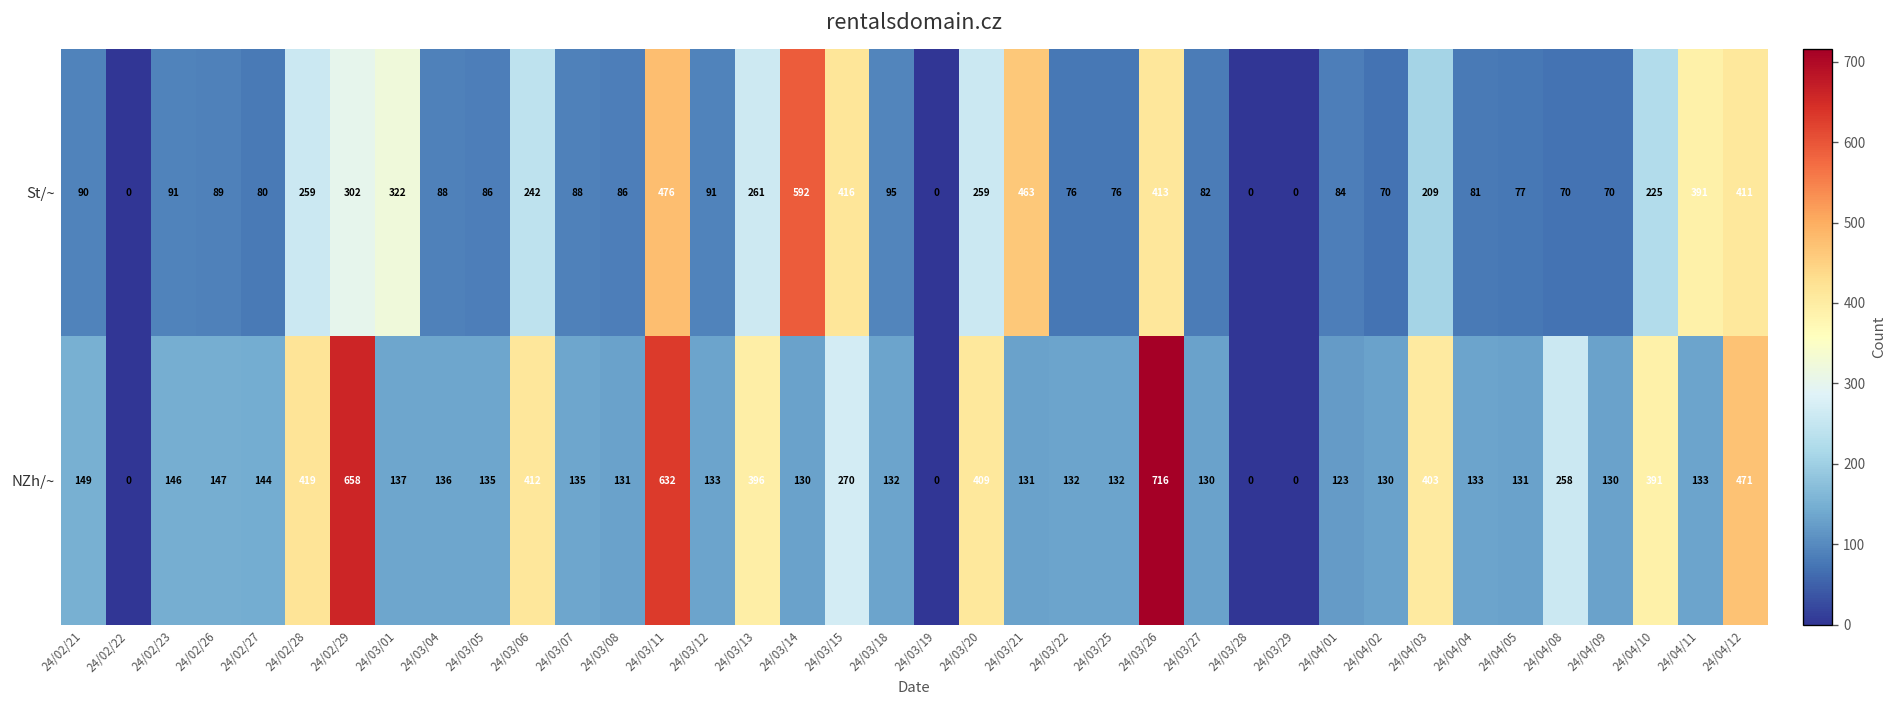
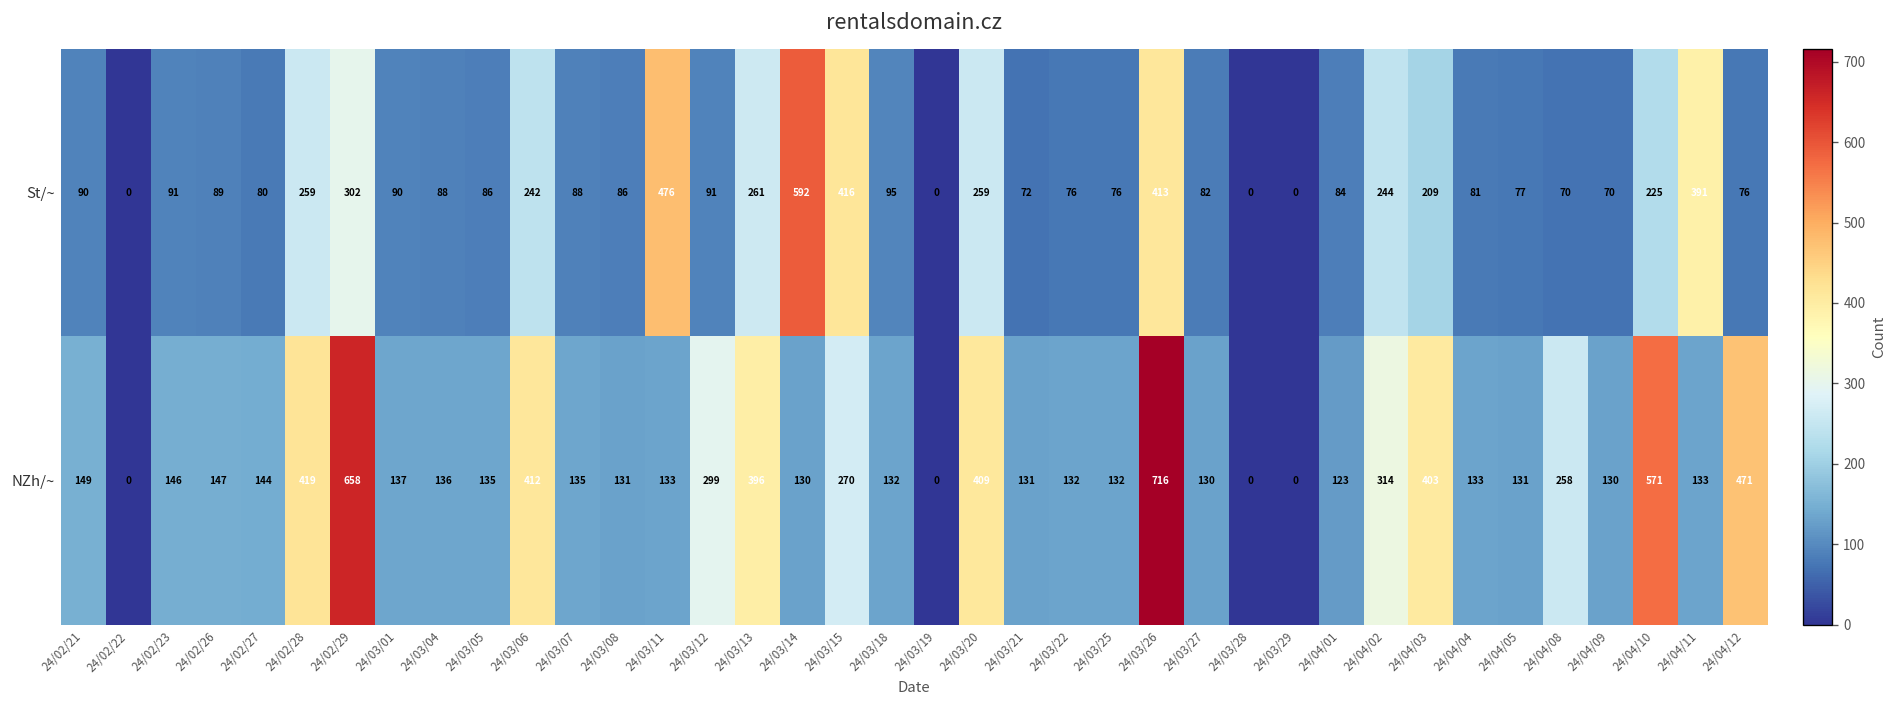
  {
    "St/~": {
      "24/02/21": 90,
      "24/02/22": 0,
      "24/02/23": 91,
      "24/02/26": 89,
      "24/02/27": 80,
      "24/02/28": 259,
      "24/02/29": 302,
-     "24/03/01": 322,
+     "24/03/01": 90,
      "24/03/04": 88,
      "24/03/05": 86,
      "24/03/06": 242,
      "24/03/07": 88,
      "24/03/08": 86,
      "24/03/11": 476,
      "24/03/12": 91,
      "24/03/13": 261,
      "24/03/14": 592,
      "24/03/15": 416,
      "24/03/18": 95,
      "24/03/19": 0,
      "24/03/20": 259,
-     "24/03/21": 463,
+     "24/03/21": 72,
      "24/03/22": 76,
      "24/03/25": 76,
      "24/03/26": 413,
      "24/03/27": 82,
      "24/03/28": 0,
      "24/03/29": 0,
      "24/04/01": 84,
-     "24/04/02": 70,
+     "24/04/02": 244,
      "24/04/03": 209,
      "24/04/04": 81,
      "24/04/05": 77,
      "24/04/08": 70,
      "24/04/09": 70,
      "24/04/10": 225,
      "24/04/11": 391,
-     "24/04/12": 411
+     "24/04/12": 76
    },
    "NZh/~": {
      "24/02/21": 149,
      "24/02/22": 0,
      "24/02/23": 146,
      "24/02/26": 147,
      "24/02/27": 144,
      "24/02/28": 419,
      "24/02/29": 658,
      "24/03/01": 137,
      "24/03/04": 136,
      "24/03/05": 135,
      "24/03/06": 412,
      "24/03/07": 135,
      "24/03/08": 131,
-     "24/03/11": 632,
-     "24/03/12": 133,
+     "24/03/11": 133,
+     "24/03/12": 299,
      "24/03/13": 396,
      "24/03/14": 130,
      "24/03/15": 270,
      "24/03/18": 132,
      "24/03/19": 0,
      "24/03/20": 409,
      "24/03/21": 131,
      "24/03/22": 132,
      "24/03/25": 132,
      "24/03/26": 716,
      "24/03/27": 130,
      "24/03/28": 0,
      "24/03/29": 0,
      "24/04/01": 123,
-     "24/04/02": 130,
+     "24/04/02": 314,
      "24/04/03": 403,
      "24/04/04": 133,
      "24/04/05": 131,
      "24/04/08": 258,
      "24/04/09": 130,
-     "24/04/10": 391,
+     "24/04/10": 571,
      "24/04/11": 133,
      "24/04/12": 471
    }
  }
